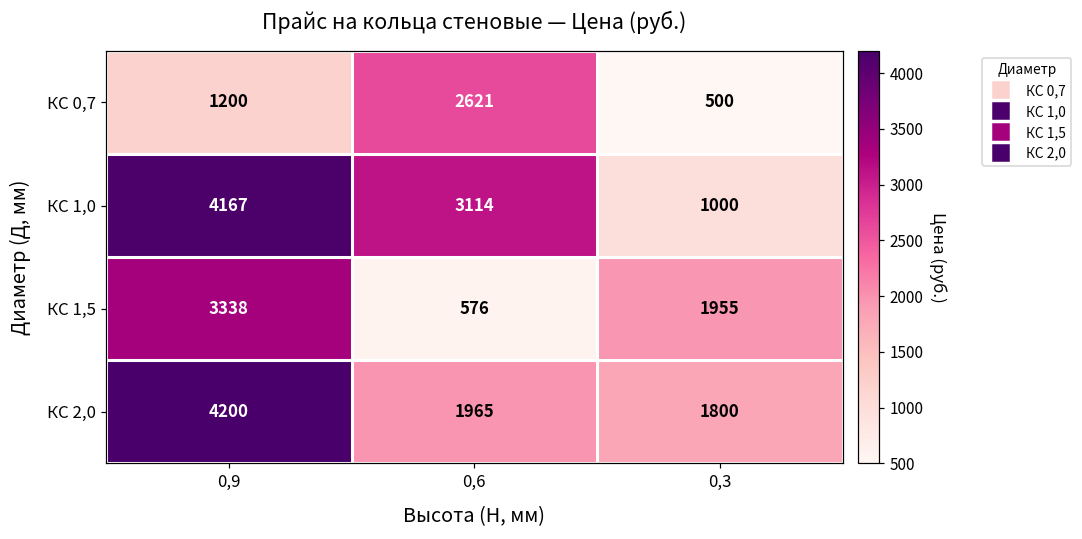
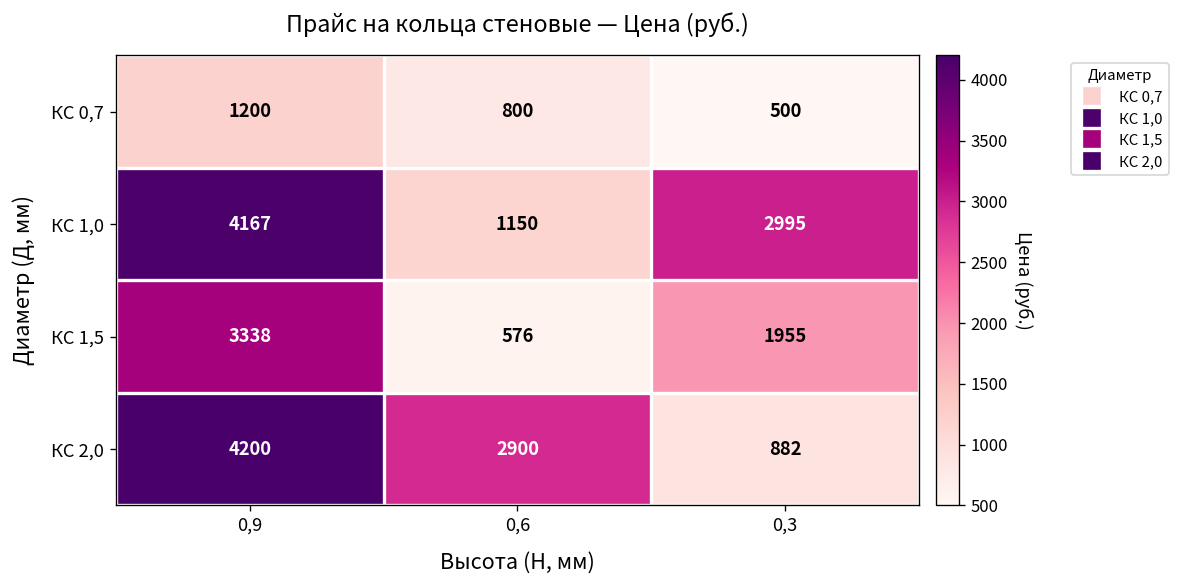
  {
    "КС 0,7": {
      "0,9": 1200,
-     "0,6": 2621,
+     "0,6": 800,
      "0,3": 500
    },
    "КС 1,0": {
      "0,9": 4167,
-     "0,6": 3114,
-     "0,3": 1000
+     "0,6": 1150,
+     "0,3": 2995
    },
    "КС 1,5": {
      "0,9": 3338,
      "0,6": 576,
      "0,3": 1955
    },
    "КС 2,0": {
      "0,9": 4200,
-     "0,6": 1965,
-     "0,3": 1800
+     "0,6": 2900,
+     "0,3": 882
    }
  }
